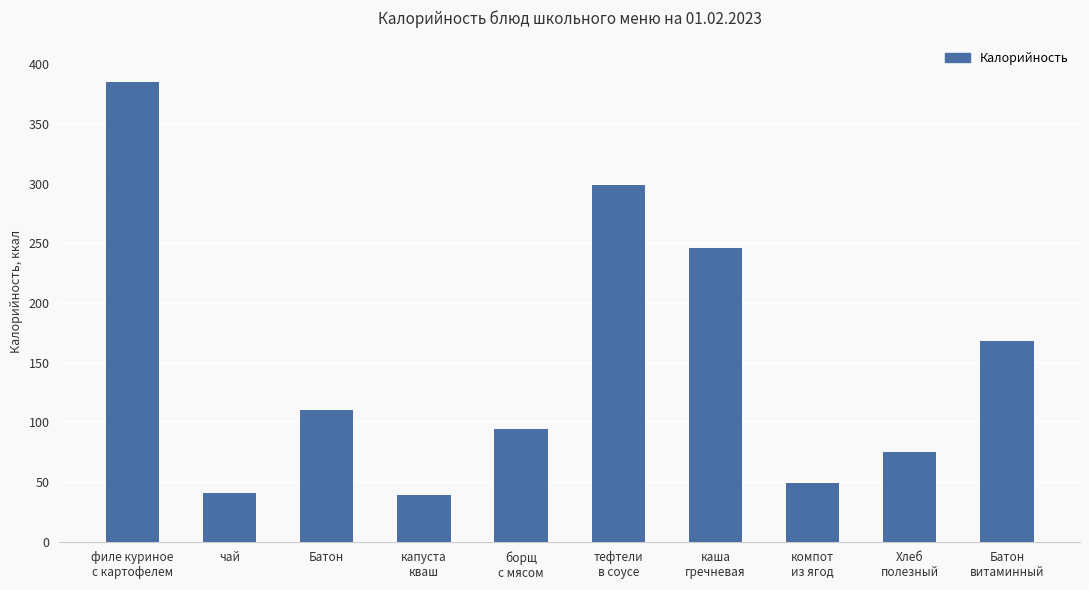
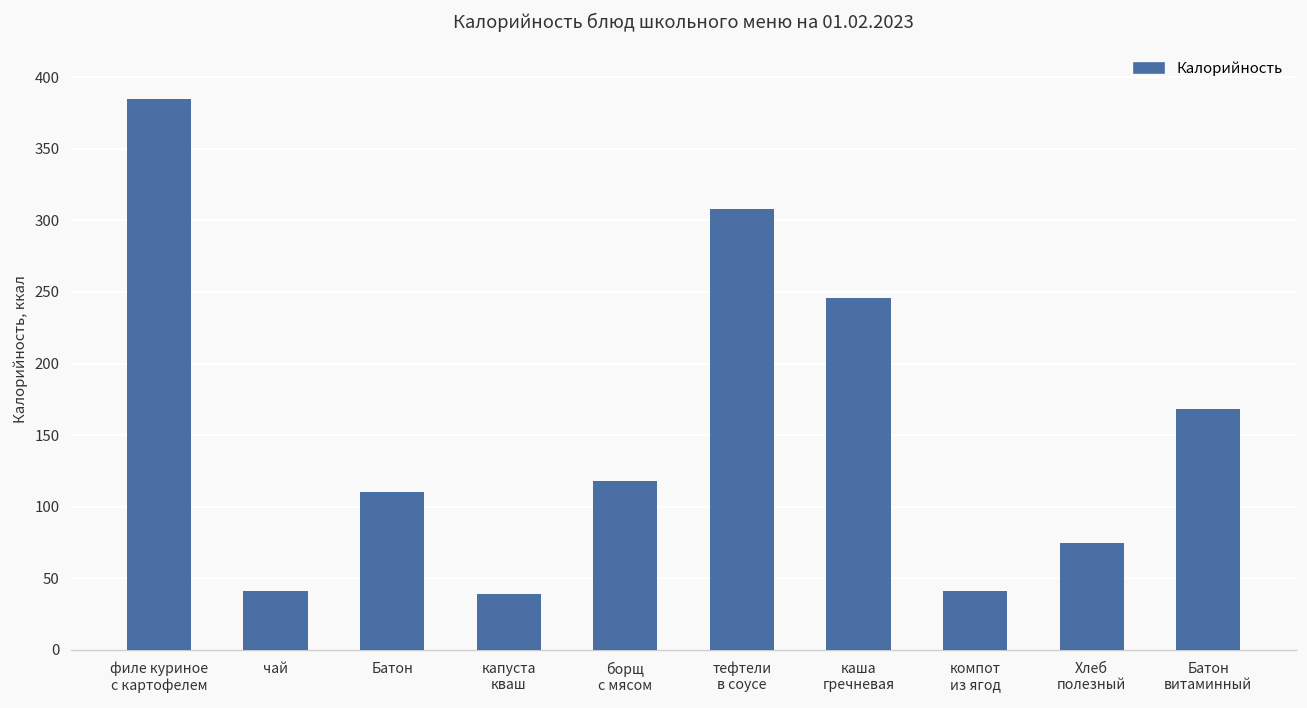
  {
    "филе куриное с картофелем": 385,
    "чай": 41,
    "Батон": 110,
    "капуста кваш": 39,
-   "борщ с мясом": 94,
-   "тефтели в соусе": 299,
+   "борщ с мясом": 118,
+   "тефтели в соусе": 308,
    "каша гречневая": 246,
-   "компот из ягод": 49,
+   "компот из ягод": 41,
    "Хлеб полезный": 75,
    "Батон витаминный": 168
  }
